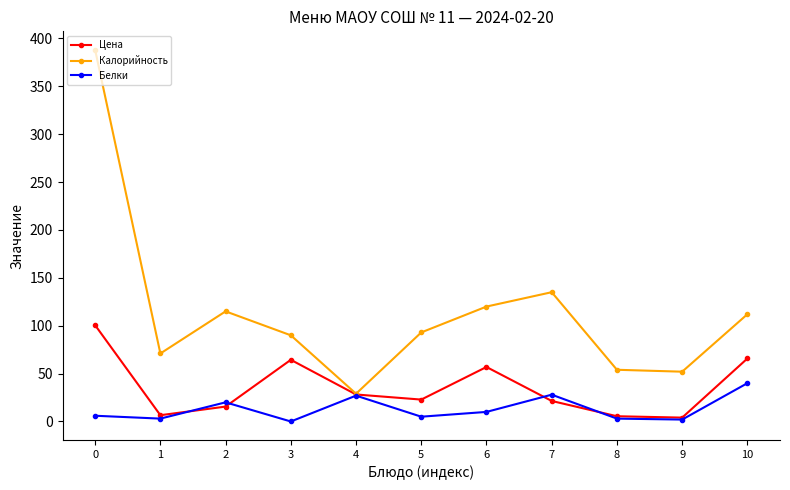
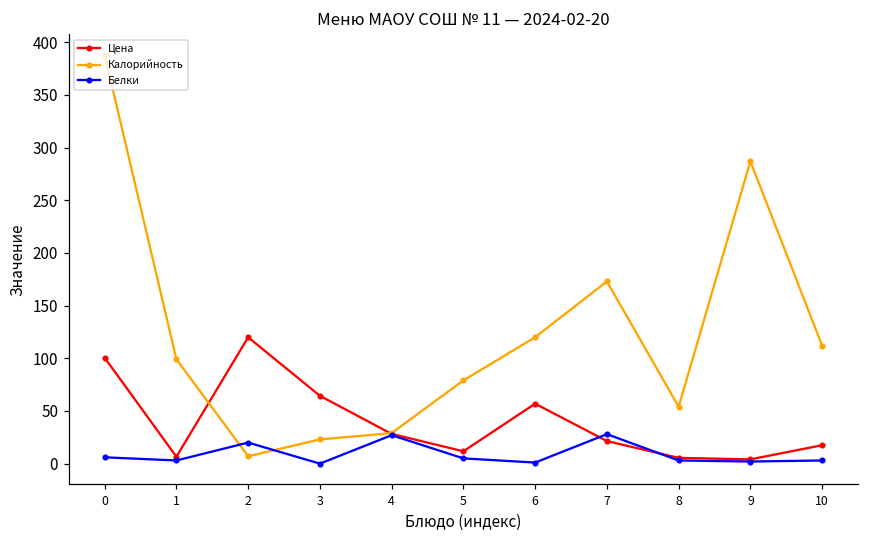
  {
    "Цена": {
      "0": 100,
      "1": 10,
-     "2": 20,
+     "2": 120,
      "3": 60,
-     "5": 20,
+     "5": 10,
      "6": 60,
      "7": 20,
-     "10": 70
+     "10": 20
    },
    "Калорийность": {
-     "1": 70,
-     "2": 120,
-     "3": 90,
-     "5": 90,
+     "1": 100,
+     "2": 10,
+     "3": 20,
+     "5": 80,
      "6": 120,
-     "7": 140,
+     "7": 170,
      "8": 50,
-     "9": 50,
+     "9": 290,
      "10": 110
    },
    "Белки": {
      "0": 10,
      "1": 0,
      "2": 20,
      "3": 0,
      "5": 10,
-     "6": 10,
+     "6": 0,
      "7": 30,
-     "10": 40
+     "10": 0
    }
  }
